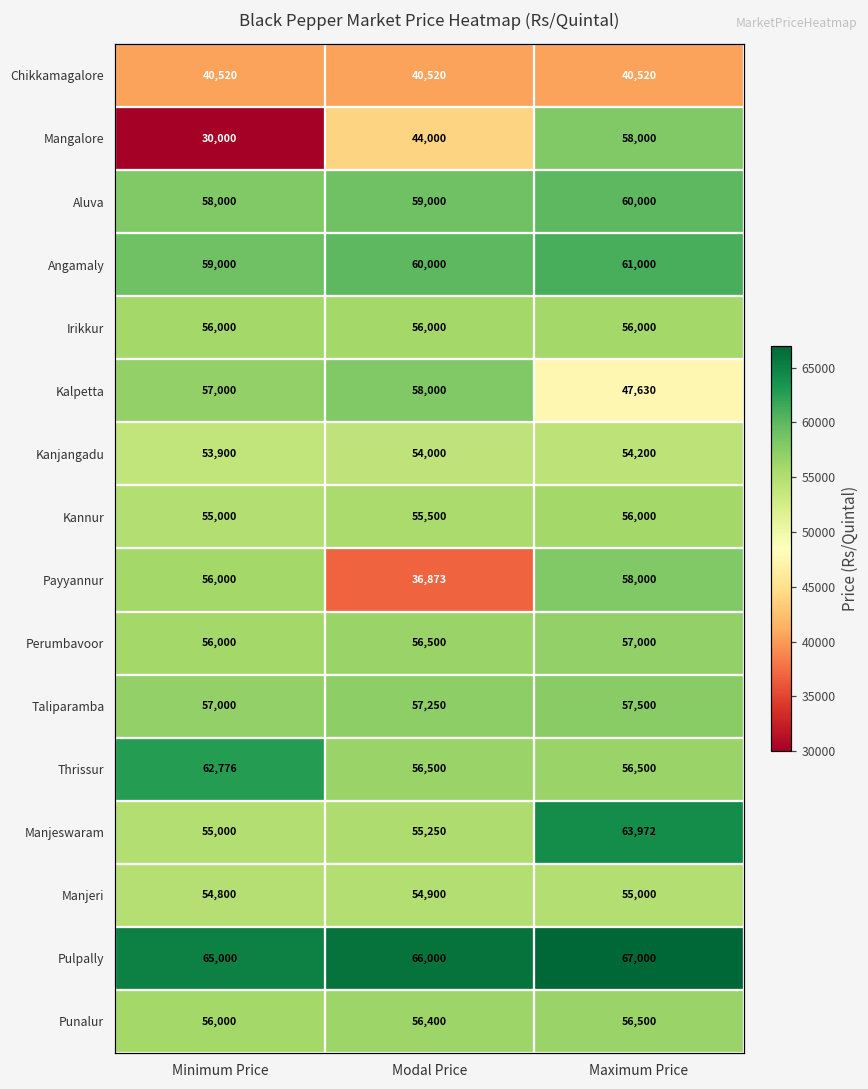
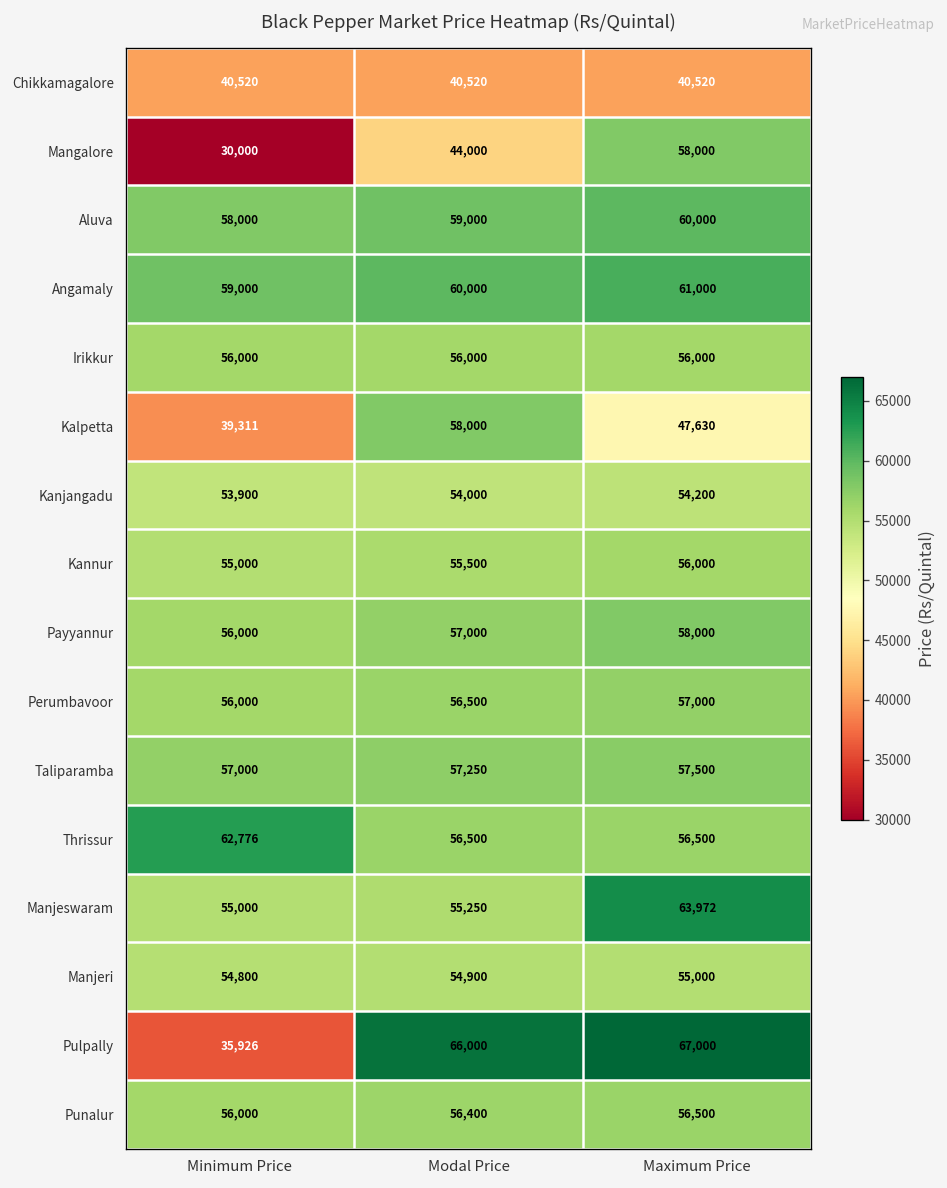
  {
    "Chikkamagalore": {
      "Minimum Price": "40,520",
      "Modal Price": "40,520",
      "Maximum Price": "40,520"
    },
    "Mangalore": {
      "Minimum Price": "30,000",
      "Modal Price": "44,000",
      "Maximum Price": "58,000"
    },
    "Aluva": {
      "Minimum Price": "58,000",
      "Modal Price": "59,000",
      "Maximum Price": "60,000"
    },
    "Angamaly": {
      "Minimum Price": "59,000",
      "Modal Price": "60,000",
      "Maximum Price": "61,000"
    },
    "Irikkur": {
      "Minimum Price": "56,000",
      "Modal Price": "56,000",
      "Maximum Price": "56,000"
    },
    "Kalpetta": {
-     "Minimum Price": "57,000",
+     "Minimum Price": "39,311",
      "Modal Price": "58,000",
      "Maximum Price": "47,630"
    },
    "Kanjangadu": {
      "Minimum Price": "53,900",
      "Modal Price": "54,000",
      "Maximum Price": "54,200"
    },
    "Kannur": {
      "Minimum Price": "55,000",
      "Modal Price": "55,500",
      "Maximum Price": "56,000"
    },
    "Payyannur": {
      "Minimum Price": "56,000",
-     "Modal Price": "36,873",
+     "Modal Price": "57,000",
      "Maximum Price": "58,000"
    },
    "Perumbavoor": {
      "Minimum Price": "56,000",
      "Modal Price": "56,500",
      "Maximum Price": "57,000"
    },
    "Taliparamba": {
      "Minimum Price": "57,000",
      "Modal Price": "57,250",
      "Maximum Price": "57,500"
    },
    "Thrissur": {
      "Minimum Price": "62,776",
      "Modal Price": "56,500",
      "Maximum Price": "56,500"
    },
    "Manjeswaram": {
      "Minimum Price": "55,000",
      "Modal Price": "55,250",
      "Maximum Price": "63,972"
    },
    "Manjeri": {
      "Minimum Price": "54,800",
      "Modal Price": "54,900",
      "Maximum Price": "55,000"
    },
    "Pulpally": {
-     "Minimum Price": "65,000",
+     "Minimum Price": "35,926",
      "Modal Price": "66,000",
      "Maximum Price": "67,000"
    },
    "Punalur": {
      "Minimum Price": "56,000",
      "Modal Price": "56,400",
      "Maximum Price": "56,500"
    }
  }
